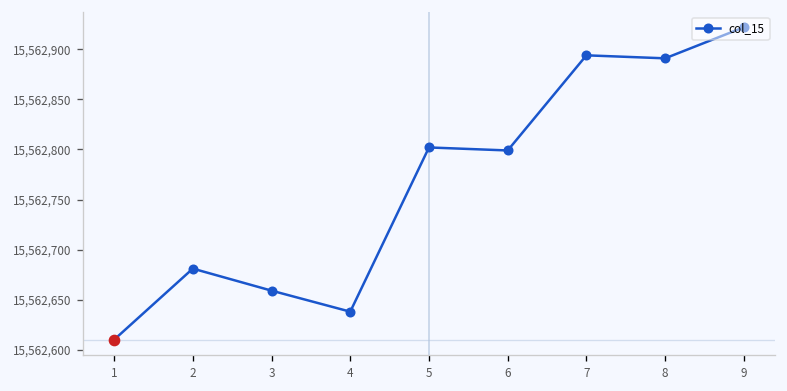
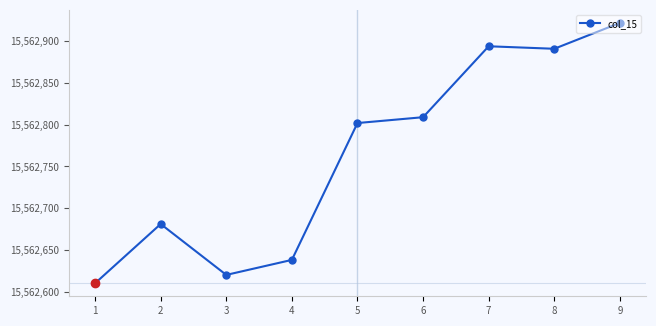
  {
    "col_15": {
      "2": "15,562,680",
-     "3": "15,562,660",
+     "3": "15,562,620",
      "4": "15,562,640",
      "5": "15,562,800",
-     "6": "15,562,800",
+     "6": "15,562,810",
      "7": "15,562,890",
      "8": "15,562,890"
    }
  }
